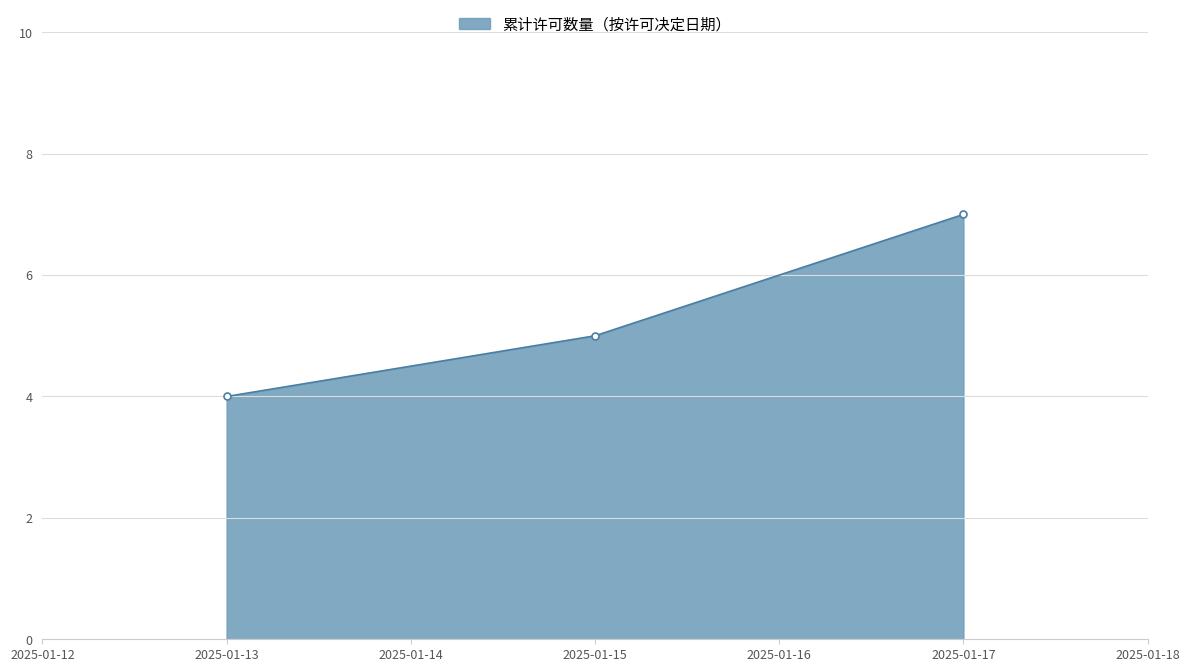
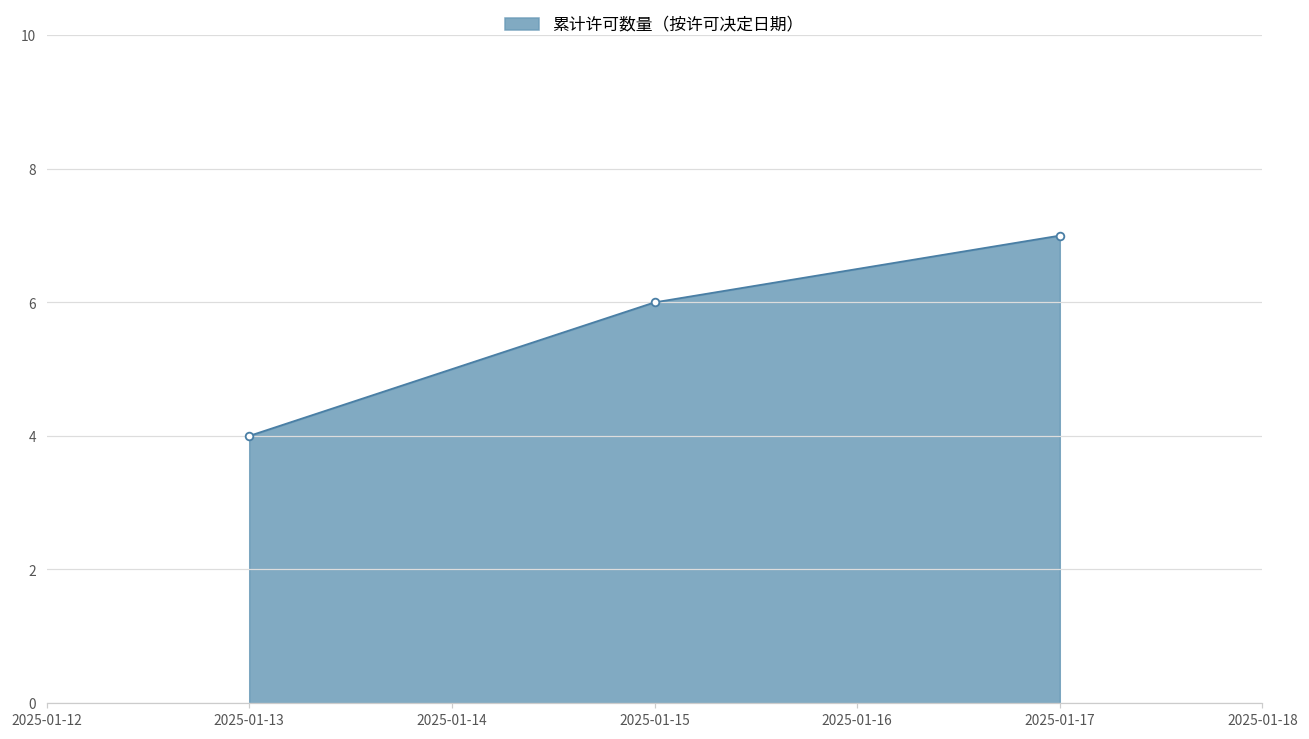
  {
    "2025-01-13": 4,
-   "2025-01-15": 5,
+   "2025-01-15": 6,
    "2025-01-17": 7
  }
